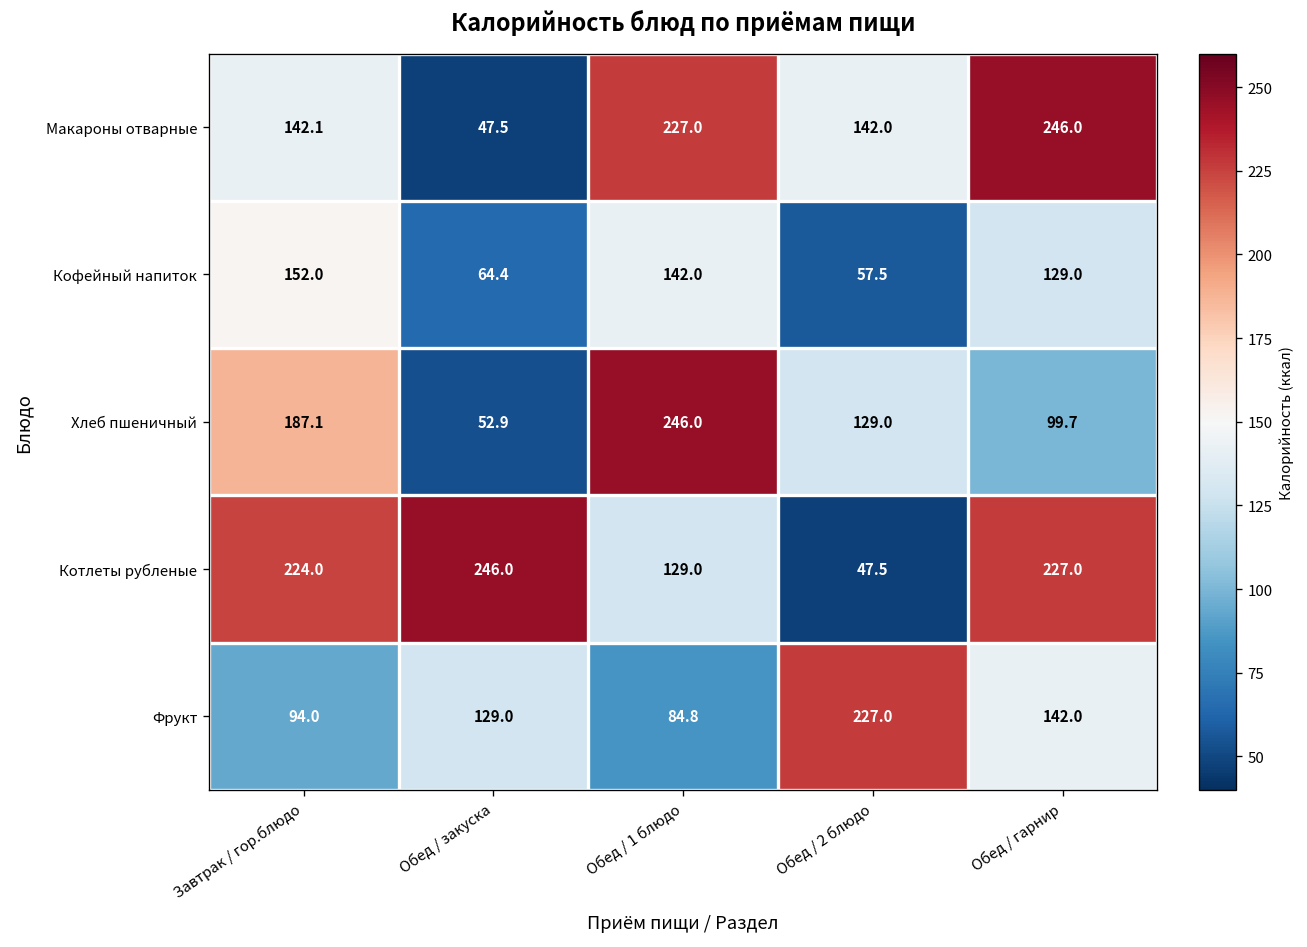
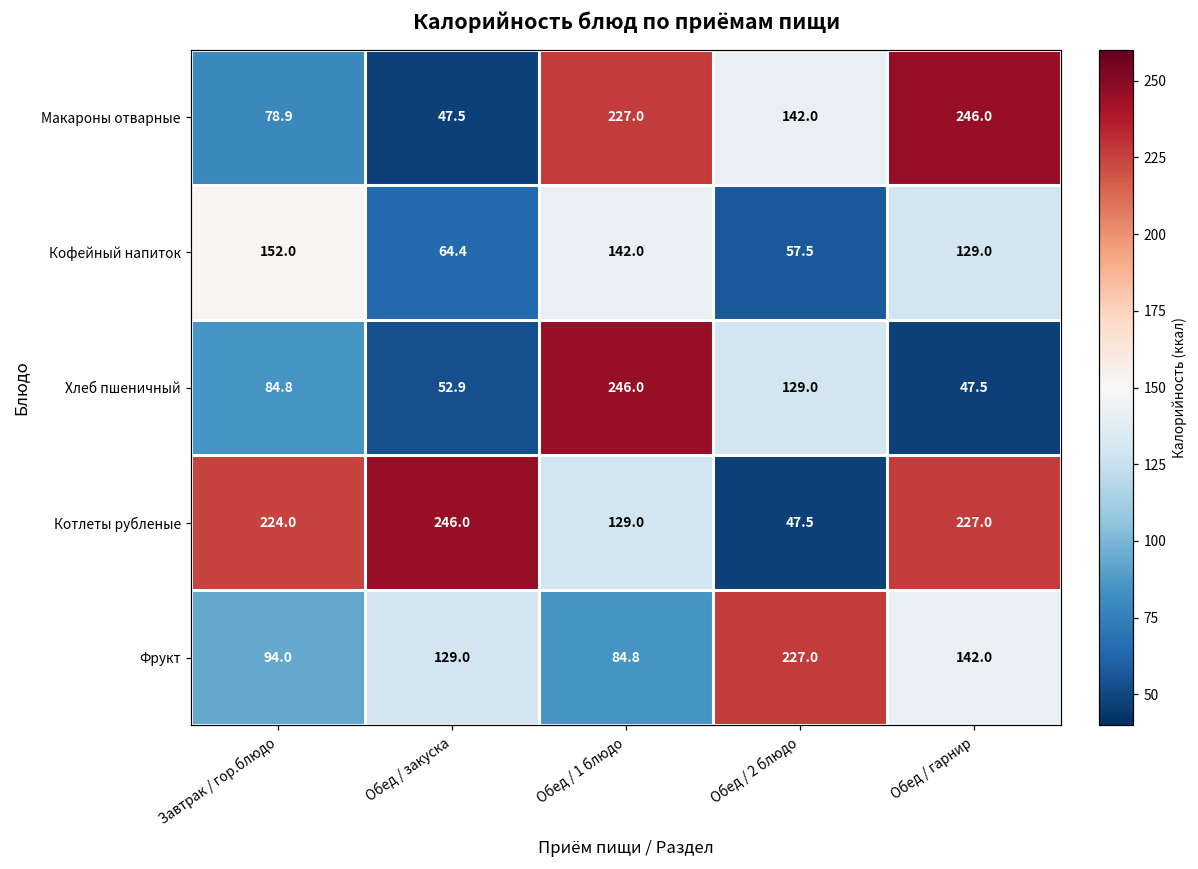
  {
    "Макароны отварные": {
-     "Завтрак / гор.блюдо": 142.1,
+     "Завтрак / гор.блюдо": 78.9,
      "Обед / закуска": 47.5,
      "Обед / 1 блюдо": 227.0,
      "Обед / 2 блюдо": 142.0,
      "Обед / гарнир": 246.0
    },
    "Кофейный напиток": {
      "Завтрак / гор.блюдо": 152.0,
      "Обед / закуска": 64.4,
      "Обед / 1 блюдо": 142.0,
      "Обед / 2 блюдо": 57.5,
      "Обед / гарнир": 129.0
    },
    "Хлеб пшеничный": {
-     "Завтрак / гор.блюдо": 187.1,
+     "Завтрак / гор.блюдо": 84.8,
      "Обед / закуска": 52.9,
      "Обед / 1 блюдо": 246.0,
      "Обед / 2 блюдо": 129.0,
-     "Обед / гарнир": 99.7
+     "Обед / гарнир": 47.5
    },
    "Котлеты рубленые": {
      "Завтрак / гор.блюдо": 224.0,
      "Обед / закуска": 246.0,
      "Обед / 1 блюдо": 129.0,
      "Обед / 2 блюдо": 47.5,
      "Обед / гарнир": 227.0
    },
    "Фрукт": {
      "Завтрак / гор.блюдо": 94.0,
      "Обед / закуска": 129.0,
      "Обед / 1 блюдо": 84.8,
      "Обед / 2 блюдо": 227.0,
      "Обед / гарнир": 142.0
    }
  }
